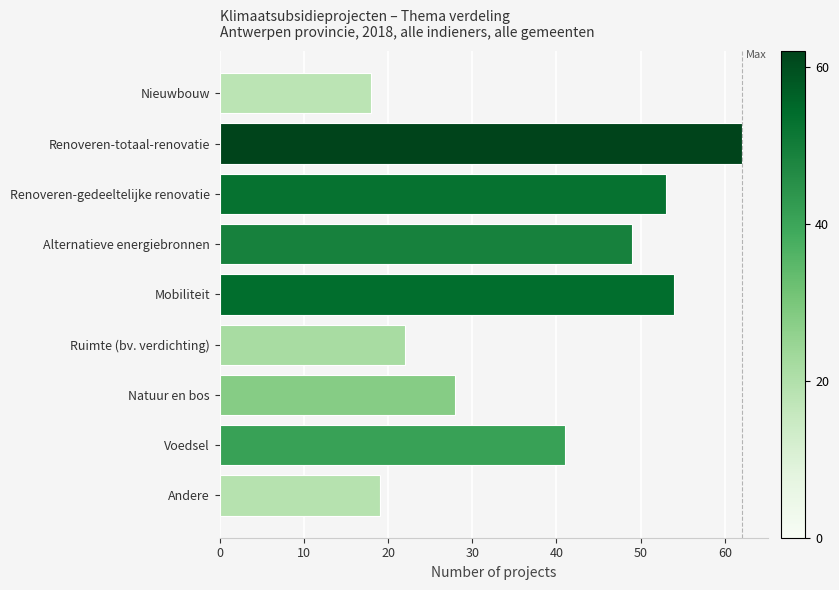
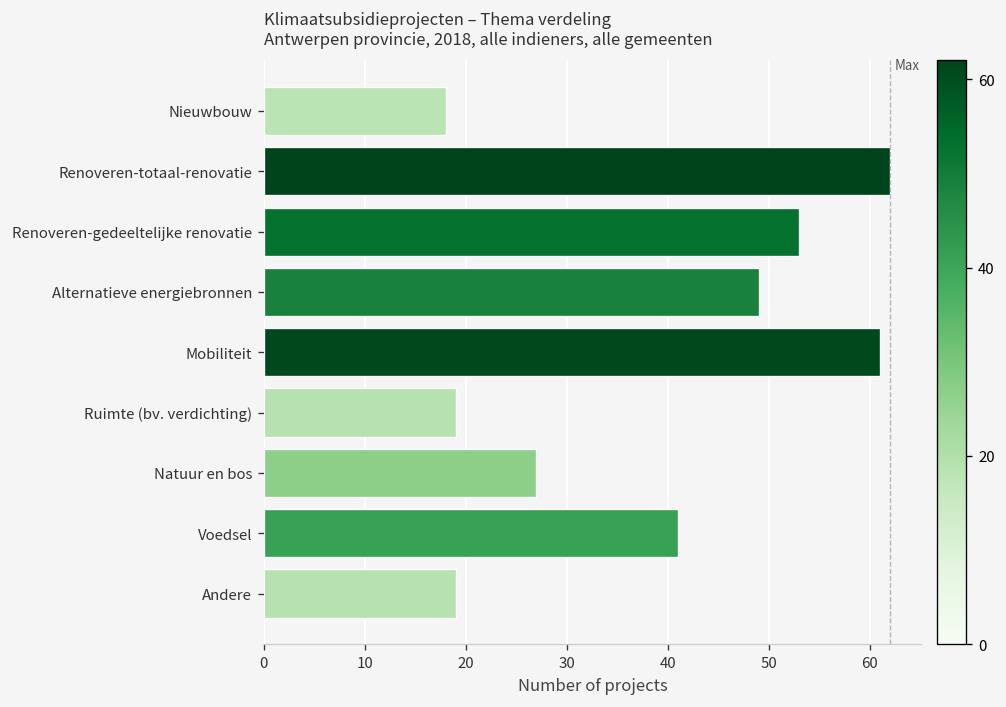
  {
    "Nieuwbouw": 18,
    "Renoveren-totaal-renovatie": 62,
    "Renoveren-gedeeltelijke renovatie": 53,
    "Alternatieve energiebronnen": 49,
-   "Mobiliteit": 54,
-   "Ruimte (bv. verdichting)": 22,
-   "Natuur en bos": 28,
+   "Mobiliteit": 61,
+   "Ruimte (bv. verdichting)": 19,
+   "Natuur en bos": 27,
    "Voedsel": 41,
    "Andere": 19
  }
